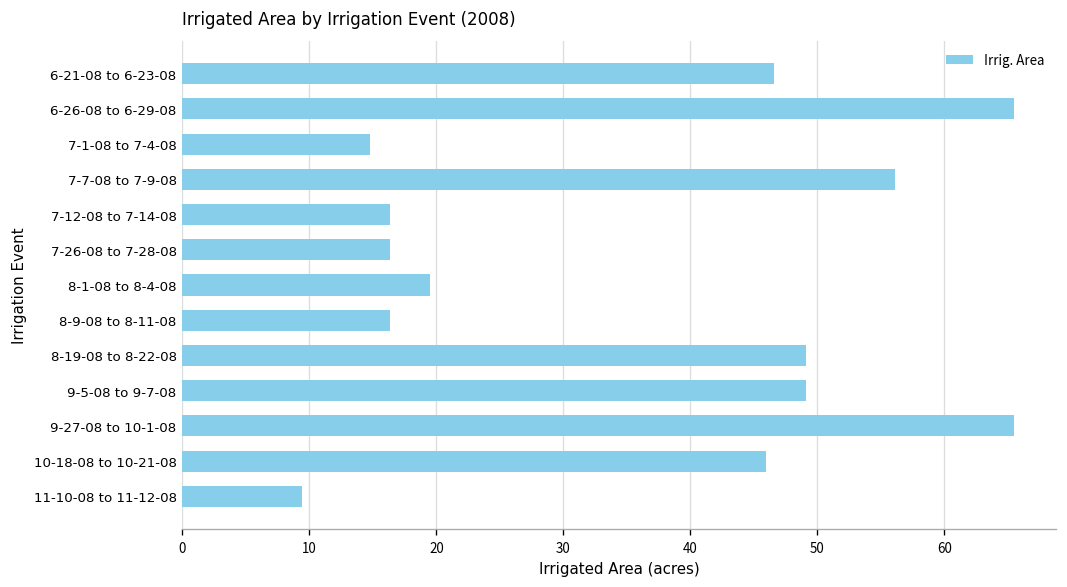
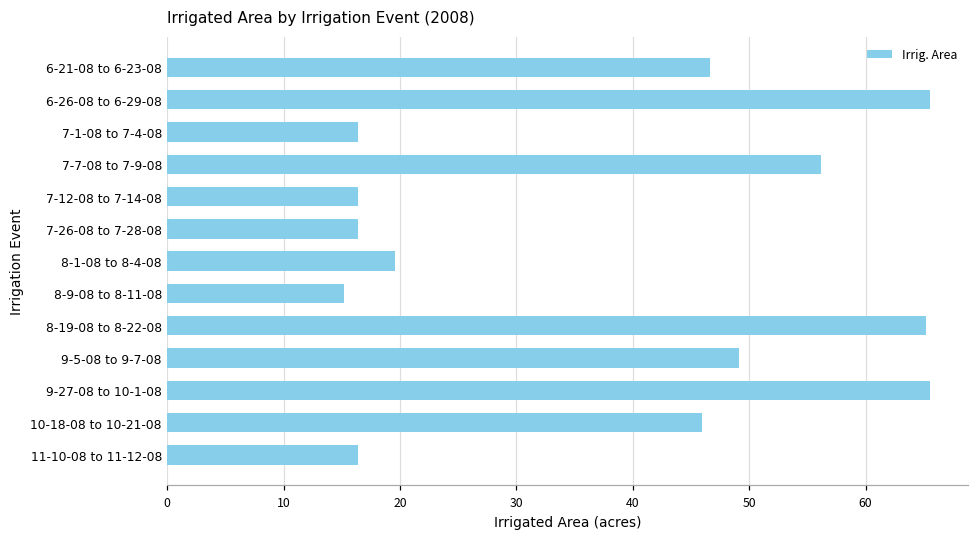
  {
    "6-21-08 to 6-23-08": 46.6,
    "6-26-08 to 6-29-08": 65.5,
-   "7-1-08 to 7-4-08": 14.8,
+   "7-1-08 to 7-4-08": 16.4,
    "7-7-08 to 7-9-08": 56.2,
    "7-12-08 to 7-14-08": 16.4,
    "7-26-08 to 7-28-08": 16.4,
    "8-1-08 to 8-4-08": 19.5,
-   "8-9-08 to 8-11-08": 16.4,
-   "8-19-08 to 8-22-08": 49.1,
+   "8-9-08 to 8-11-08": 15.2,
+   "8-19-08 to 8-22-08": 65.2,
    "9-5-08 to 9-7-08": 49.1,
    "9-27-08 to 10-1-08": 65.5,
    "10-18-08 to 10-21-08": 45.9,
-   "11-10-08 to 11-12-08": 9.4
+   "11-10-08 to 11-12-08": 16.4
  }
